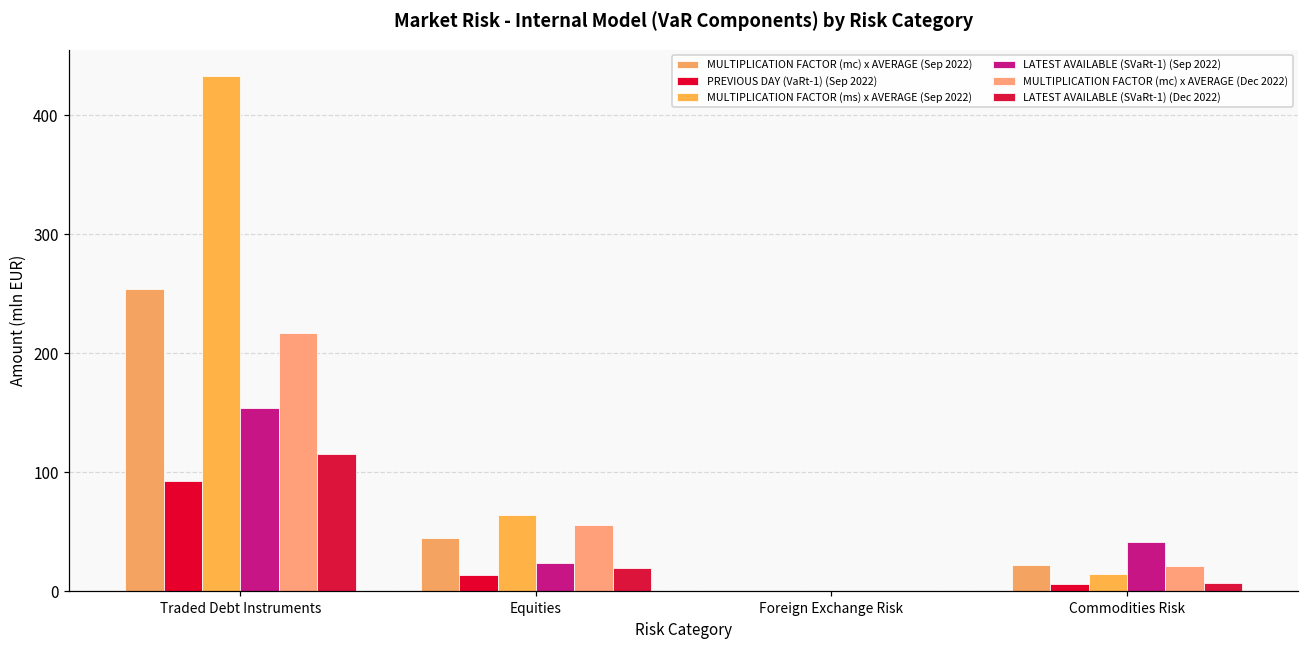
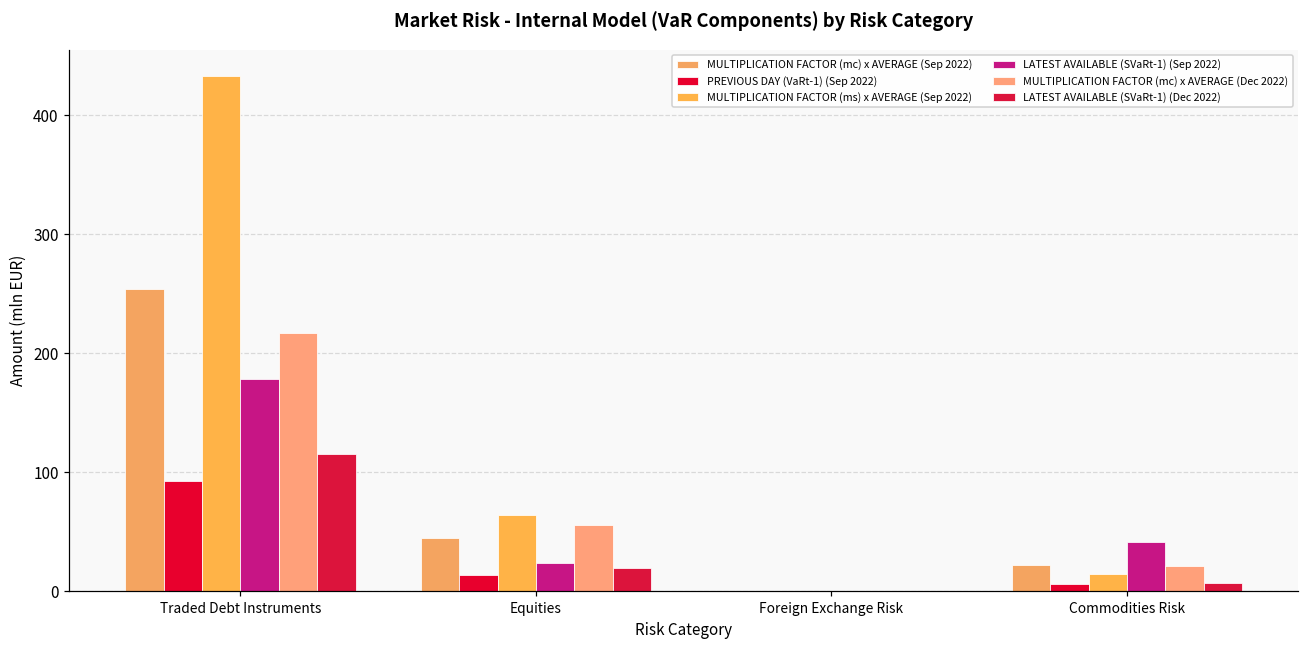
  {
    "LATEST AVAILABLE (SVaRt-1) (Sep 2022)": {
-     "Traded Debt Instruments": 154,
+     "Traded Debt Instruments": 178,
      "Equities": 24,
      "Foreign Exchange Risk": 0,
      "Commodities Risk": 41
    }
  }
